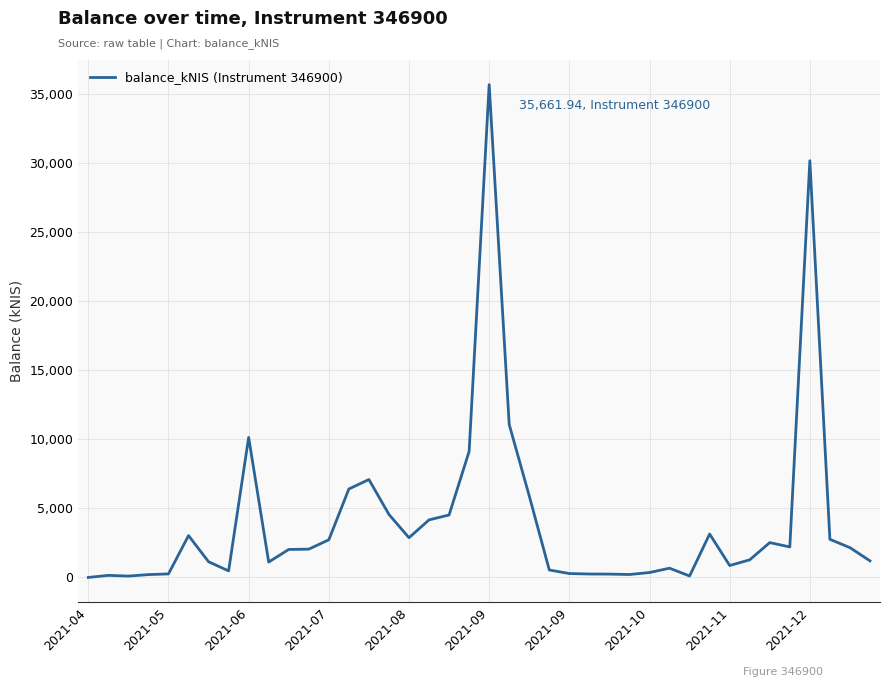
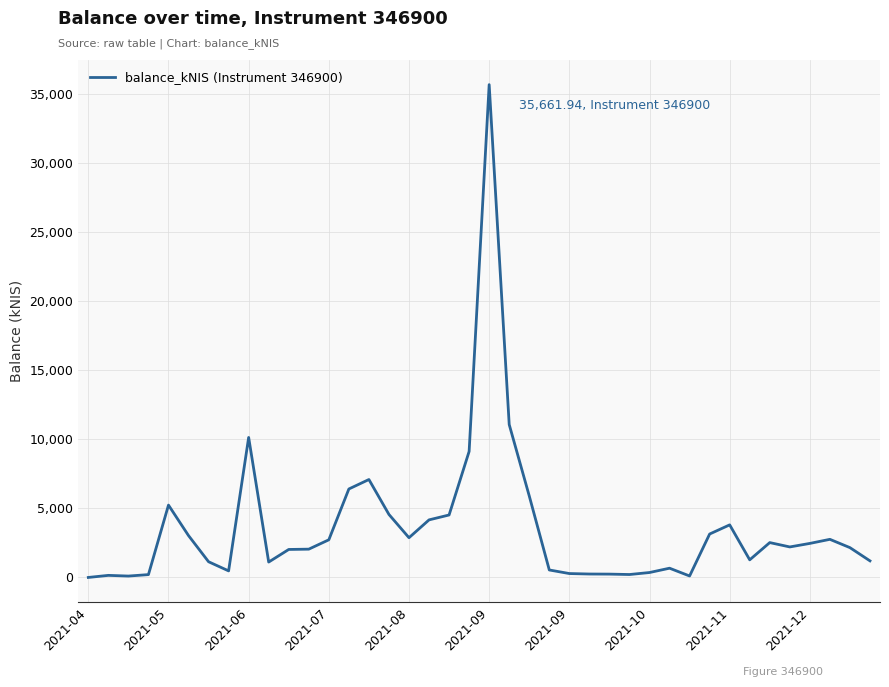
  {
    "2021-04": "0",
-   "2021-05": "300",
+   "2021-05": "5,200",
    "2021-06": "10,100",
    "2021-07": "2,700",
    "2021-08": "2,900",
    "2021-10": "400",
-   "2021-11": "900",
-   "2021-12": "30,200"
+   "2021-11": "3,800",
+   "2021-12": "2,500"
  }
